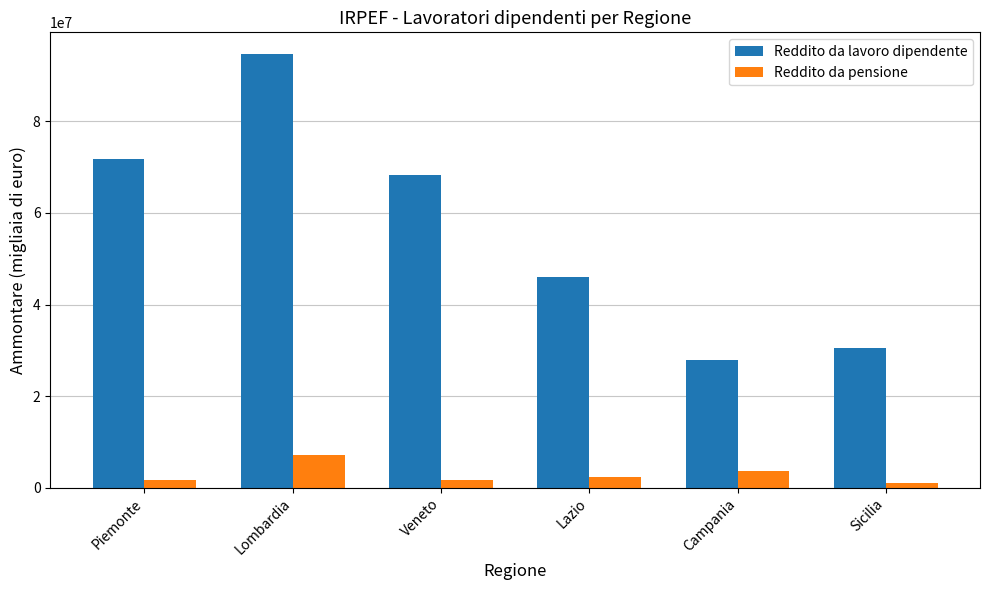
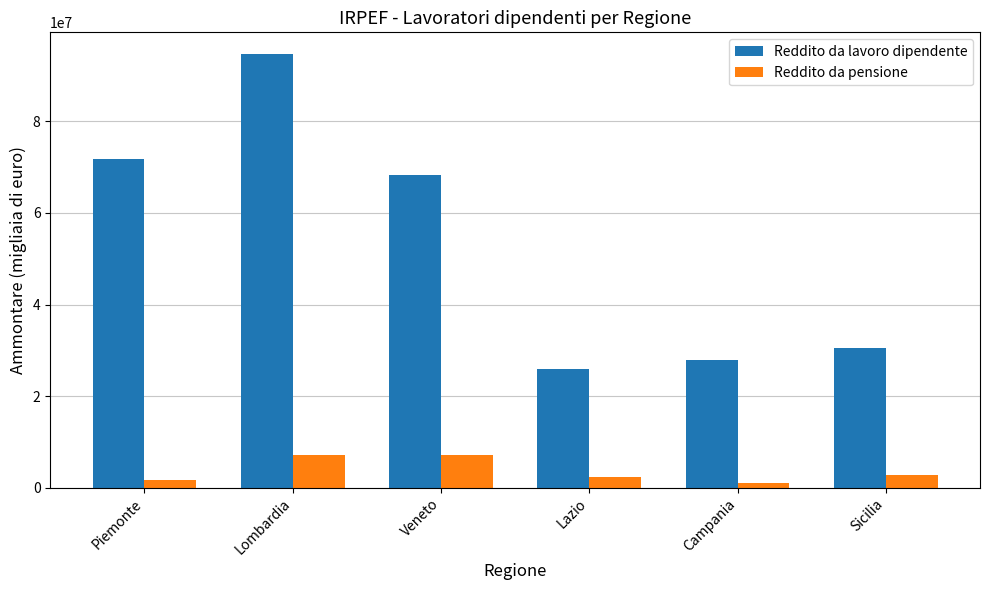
  {
    "Reddito da lavoro dipendente": {
      "Piemonte": 72000000,
      "Lombardia": 95000000,
      "Veneto": 68000000,
-     "Lazio": 46000000,
+     "Lazio": 26000000,
      "Campania": 28000000,
      "Sicilia": 31000000
    },
    "Reddito da pensione": {
      "Piemonte": 2000000,
      "Lombardia": 7000000,
-     "Veneto": 2000000,
+     "Veneto": 7000000,
      "Lazio": 2000000,
-     "Campania": 4000000,
-     "Sicilia": 1000000
+     "Campania": 1000000,
+     "Sicilia": 3000000
    }
  }
